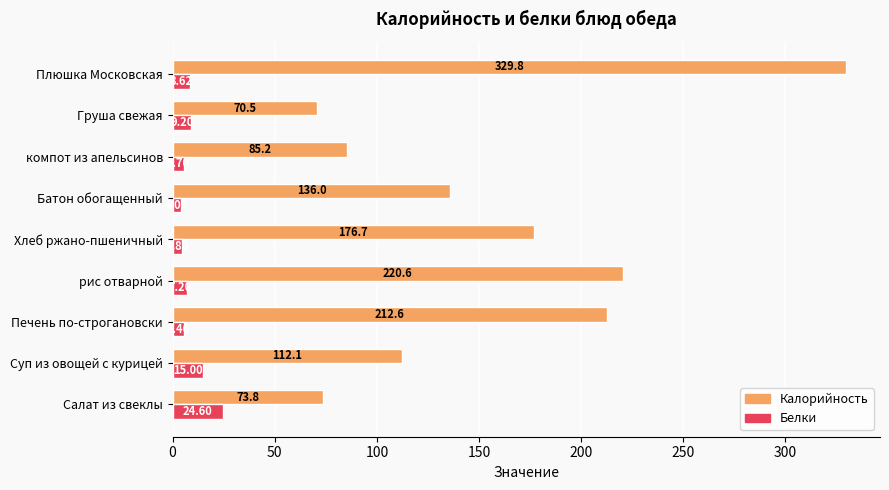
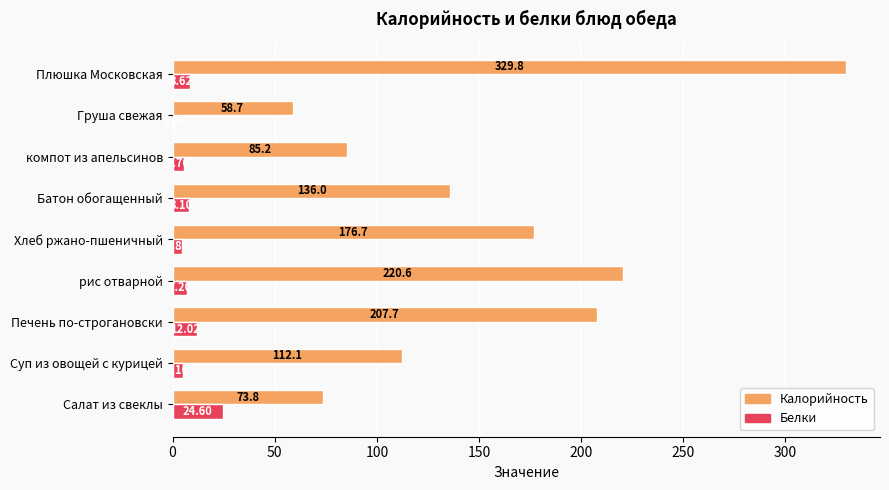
  {
    "Калорийность": {
      "Плюшка Московская": 329.8,
-     "Груша свежая": 70.5,
+     "Груша свежая": 58.7,
      "компот из апельсинов": 85.2,
      "Батон обогащенный": 136.0,
      "Хлеб ржано-пшеничный": 176.7,
      "рис отварной": 220.6,
-     "Печень по-строгановски": 212.6,
+     "Печень по-строгановски": 207.7,
      "Суп из овощей с курицей": 112.1,
      "Салат из свеклы": 73.8
    },
    "Белки": {
-     "Груша свежая": 9,
+     "Груша свежая": 1,
      "компот из апельсинов": 6,
-     "Батон обогащенный": 4,
+     "Батон обогащенный": 8,
      "Хлеб ржано-пшеничный": 5,
      "рис отварной": 7,
-     "Печень по-строгановски": 5,
-     "Суп из овощей с курицей": 15
+     "Печень по-строгановски": 12,
+     "Суп из овощей с курицей": 5
    }
  }
